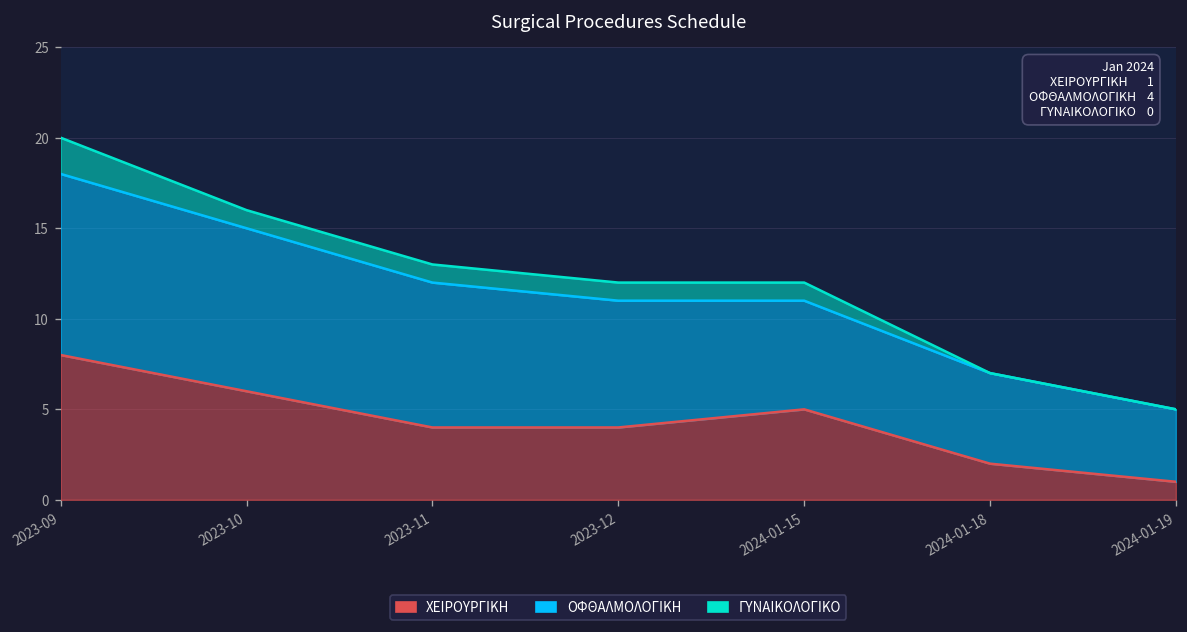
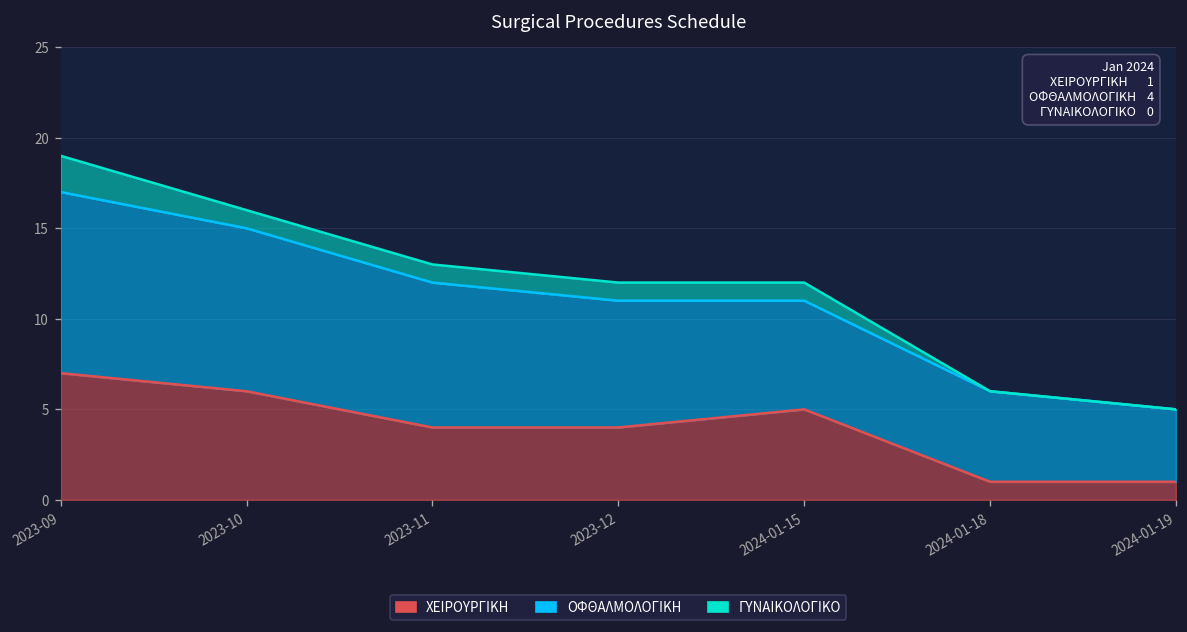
  {
    "ΧΕΙΡΟΥΡΓΙΚΗ": {
-     "2023-09": 8,
+     "2023-09": 7,
      "2023-10": 6,
      "2023-11": 4,
      "2023-12": 4,
      "2024-01-15": 5,
-     "2024-01-18": 2,
+     "2024-01-18": 1,
      "2024-01-19": 1
    }
  }
